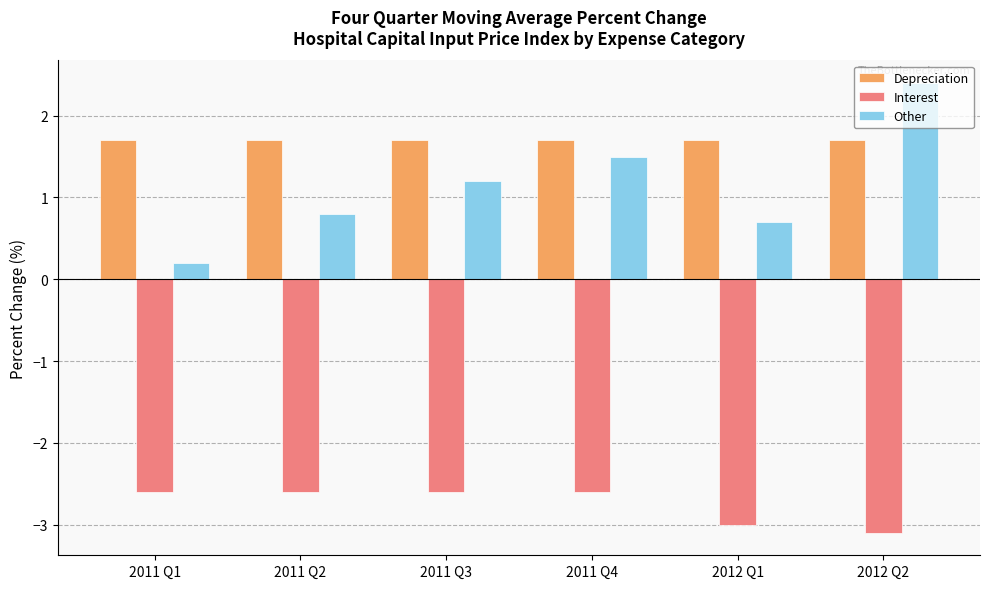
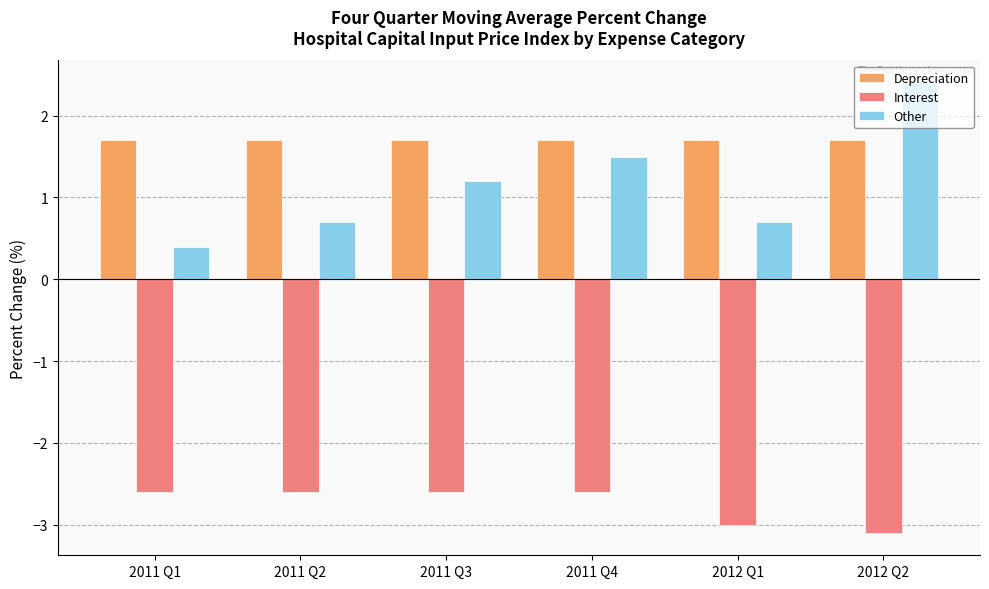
  {
    "Other": {
-     "2011 Q1": 0.2,
-     "2011 Q2": 0.8,
+     "2011 Q1": 0.4,
+     "2011 Q2": 0.7,
      "2011 Q3": 1.2,
      "2011 Q4": 1.5,
      "2012 Q1": 0.7
    }
  }
